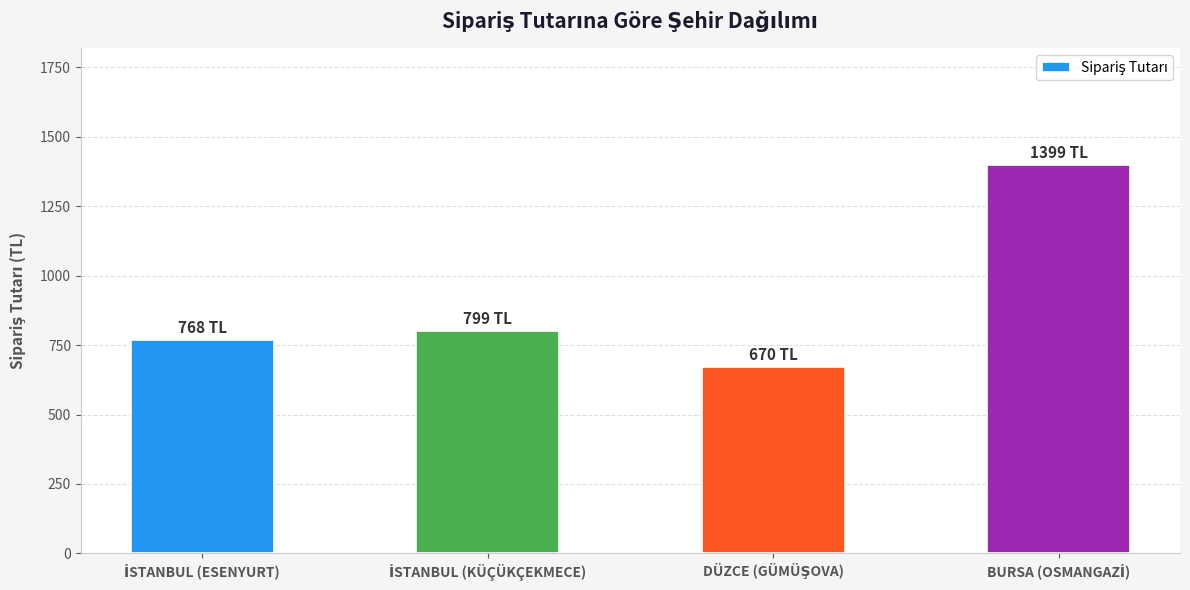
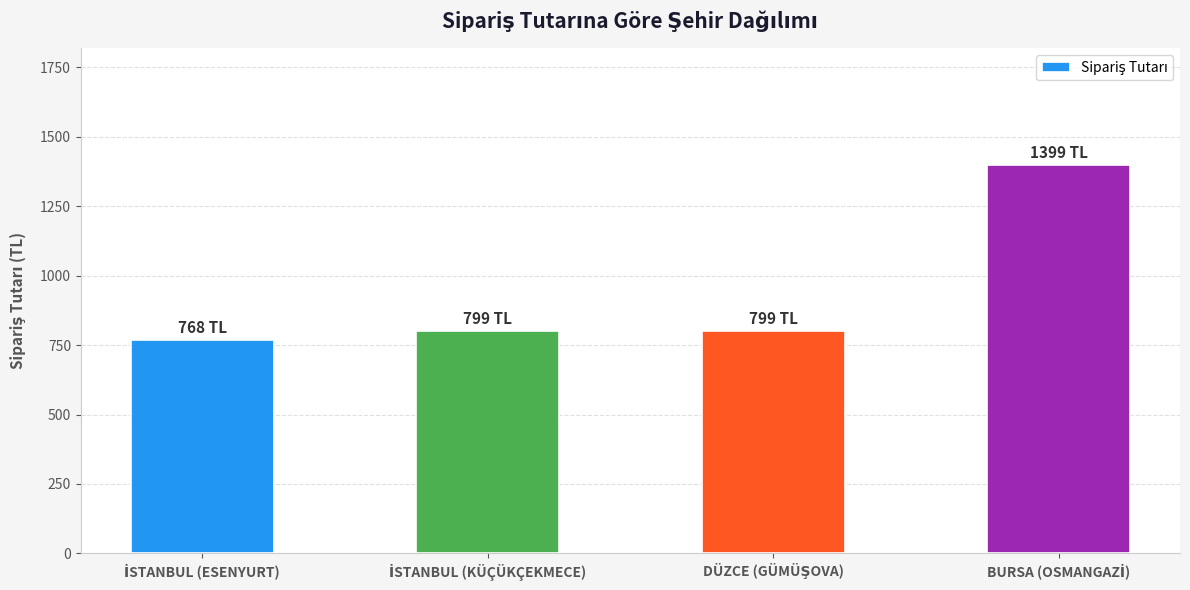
  {
    "İSTANBUL (ESENYURT)": 768,
    "İSTANBUL (KÜÇÜKÇEKMECE)": 799,
-   "DÜZCE (GÜMÜŞOVA)": 670,
+   "DÜZCE (GÜMÜŞOVA)": 799,
    "BURSA (OSMANGAZİ)": 1399
  }
